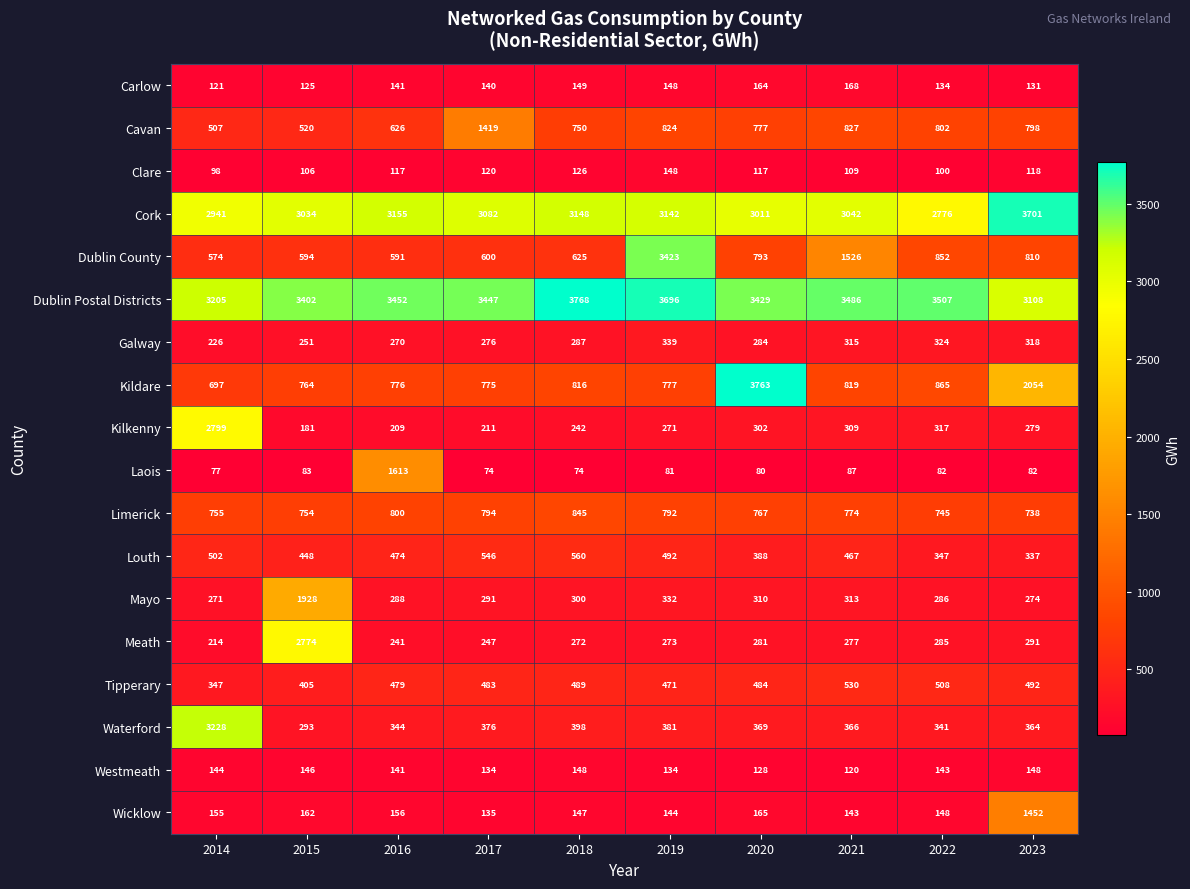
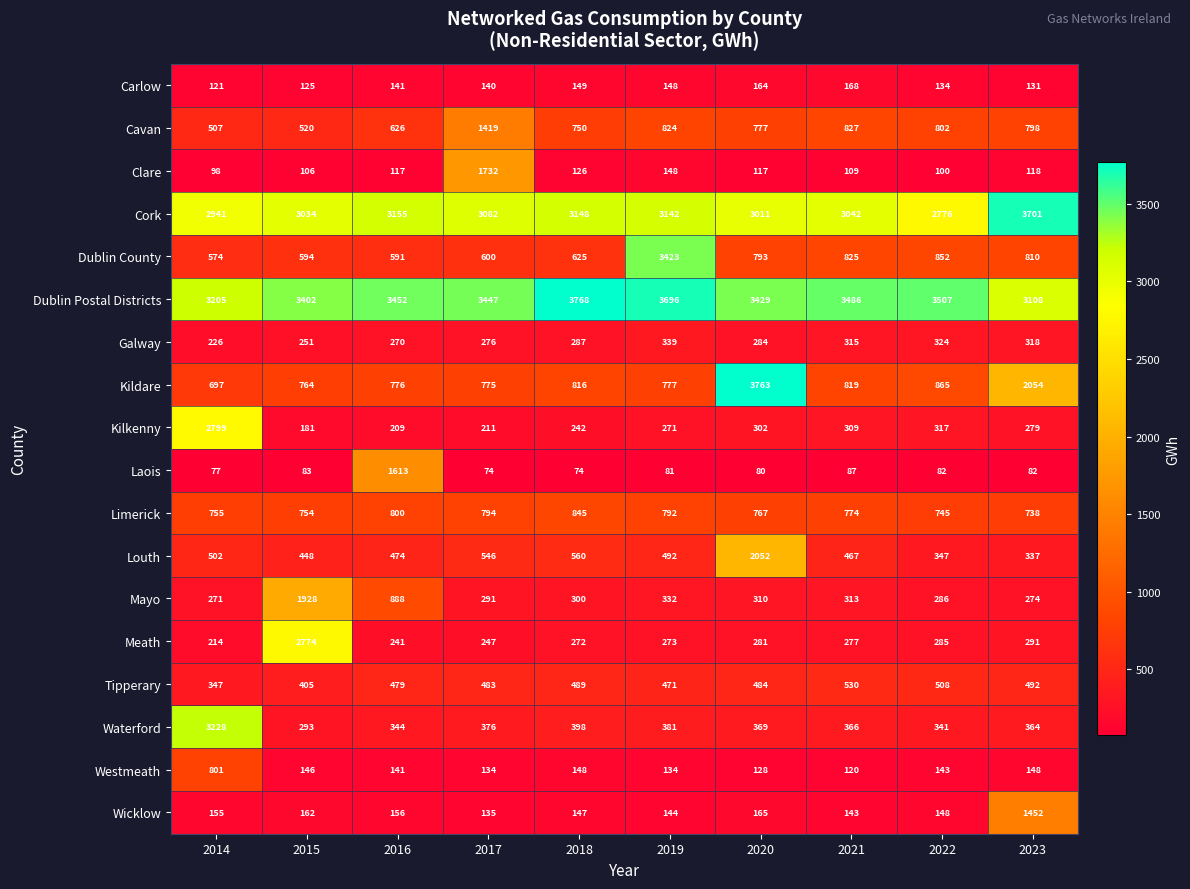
  {
    "Carlow": {
      "2014": 121,
      "2015": 125,
      "2016": 141,
      "2017": 140,
      "2018": 149,
      "2019": 148,
      "2020": 164,
      "2021": 168,
      "2022": 134,
      "2023": 131
    },
    "Cavan": {
      "2014": 507,
      "2015": 520,
      "2016": 626,
      "2017": 1419,
      "2018": 750,
      "2019": 824,
      "2020": 777,
      "2021": 827,
      "2022": 802,
      "2023": 798
    },
    "Clare": {
      "2014": 98,
      "2015": 106,
      "2016": 117,
-     "2017": 120,
+     "2017": 1732,
      "2018": 126,
      "2019": 148,
      "2020": 117,
      "2021": 109,
      "2022": 100,
      "2023": 118
    },
    "Cork": {
      "2014": 2941,
      "2015": 3034,
      "2016": 3155,
      "2017": 3082,
      "2018": 3148,
      "2019": 3142,
      "2020": 3011,
      "2021": 3042,
      "2022": 2776,
      "2023": 3701
    },
    "Dublin County": {
      "2014": 574,
      "2015": 594,
      "2016": 591,
      "2017": 600,
      "2018": 625,
      "2019": 3423,
      "2020": 793,
-     "2021": 1526,
+     "2021": 825,
      "2022": 852,
      "2023": 810
    },
    "Dublin Postal Districts": {
      "2014": 3205,
      "2015": 3402,
      "2016": 3452,
      "2017": 3447,
      "2018": 3768,
      "2019": 3696,
      "2020": 3429,
      "2021": 3486,
      "2022": 3507,
      "2023": 3108
    },
    "Galway": {
      "2014": 226,
      "2015": 251,
      "2016": 270,
      "2017": 276,
      "2018": 287,
      "2019": 339,
      "2020": 284,
      "2021": 315,
      "2022": 324,
      "2023": 318
    },
    "Kildare": {
      "2014": 697,
      "2015": 764,
      "2016": 776,
      "2017": 775,
      "2018": 816,
      "2019": 777,
      "2020": 3763,
      "2021": 819,
      "2022": 865,
      "2023": 2054
    },
    "Kilkenny": {
      "2014": 2799,
      "2015": 181,
      "2016": 209,
      "2017": 211,
      "2018": 242,
      "2019": 271,
      "2020": 302,
      "2021": 309,
      "2022": 317,
      "2023": 279
    },
    "Laois": {
      "2014": 77,
      "2015": 83,
      "2016": 1613,
      "2017": 74,
      "2018": 74,
      "2019": 81,
      "2020": 80,
      "2021": 87,
      "2022": 82,
      "2023": 82
    },
    "Limerick": {
      "2014": 755,
      "2015": 754,
      "2016": 800,
      "2017": 794,
      "2018": 845,
      "2019": 792,
      "2020": 767,
      "2021": 774,
      "2022": 745,
      "2023": 738
    },
    "Louth": {
      "2014": 502,
      "2015": 448,
      "2016": 474,
      "2017": 546,
      "2018": 560,
      "2019": 492,
-     "2020": 388,
+     "2020": 2052,
      "2021": 467,
      "2022": 347,
      "2023": 337
    },
    "Mayo": {
      "2014": 271,
      "2015": 1928,
-     "2016": 288,
+     "2016": 888,
      "2017": 291,
      "2018": 300,
      "2019": 332,
      "2020": 310,
      "2021": 313,
      "2022": 286,
      "2023": 274
    },
    "Meath": {
      "2014": 214,
      "2015": 2774,
      "2016": 241,
      "2017": 247,
      "2018": 272,
      "2019": 273,
      "2020": 281,
      "2021": 277,
      "2022": 285,
      "2023": 291
    },
    "Tipperary": {
      "2014": 347,
      "2015": 405,
      "2016": 479,
      "2017": 483,
      "2018": 489,
      "2019": 471,
      "2020": 484,
      "2021": 530,
      "2022": 508,
      "2023": 492
    },
    "Waterford": {
      "2014": 3228,
      "2015": 293,
      "2016": 344,
      "2017": 376,
      "2018": 398,
      "2019": 381,
      "2020": 369,
      "2021": 366,
      "2022": 341,
      "2023": 364
    },
    "Westmeath": {
-     "2014": 144,
+     "2014": 801,
      "2015": 146,
      "2016": 141,
      "2017": 134,
      "2018": 148,
      "2019": 134,
      "2020": 128,
      "2021": 120,
      "2022": 143,
      "2023": 148
    },
    "Wicklow": {
      "2014": 155,
      "2015": 162,
      "2016": 156,
      "2017": 135,
      "2018": 147,
      "2019": 144,
      "2020": 165,
      "2021": 143,
      "2022": 148,
      "2023": 1452
    }
  }
